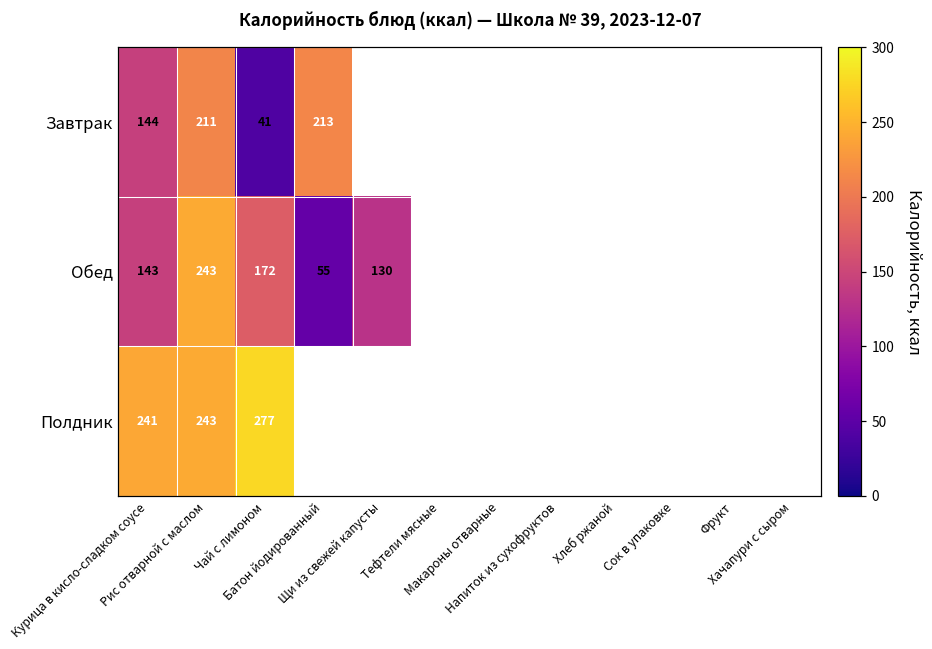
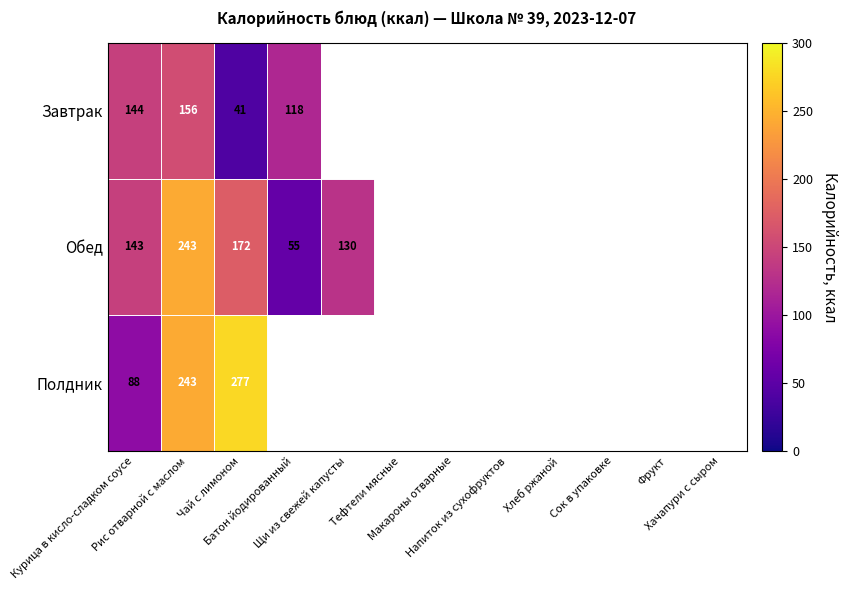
  {
    "Завтрак": {
      "Курица в кисло-сладком соусе": 144,
-     "Рис отварной с маслом": 211,
+     "Рис отварной с маслом": 156,
      "Чай с лимоном": 41,
-     "Батон йодированный": 213
+     "Батон йодированный": 118
    },
    "Обед": {
      "Курица в кисло-сладком соусе": 143,
      "Рис отварной с маслом": 243,
      "Чай с лимоном": 172,
      "Батон йодированный": 55,
      "Щи из свежей капусты": 130
    },
    "Полдник": {
-     "Курица в кисло-сладком соусе": 241,
+     "Курица в кисло-сладком соусе": 88,
      "Рис отварной с маслом": 243,
      "Чай с лимоном": 277
    }
  }
